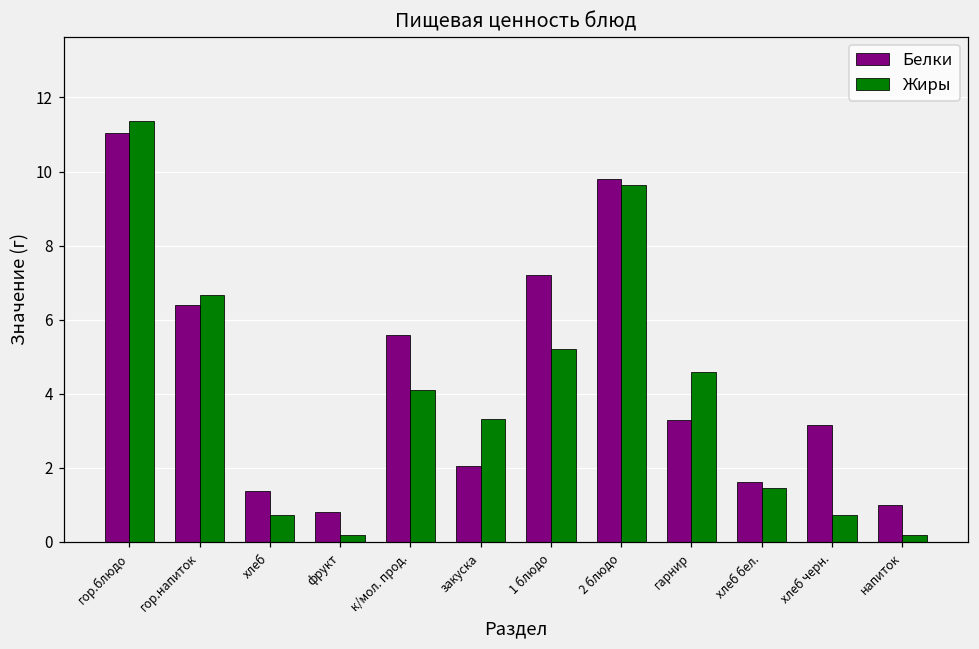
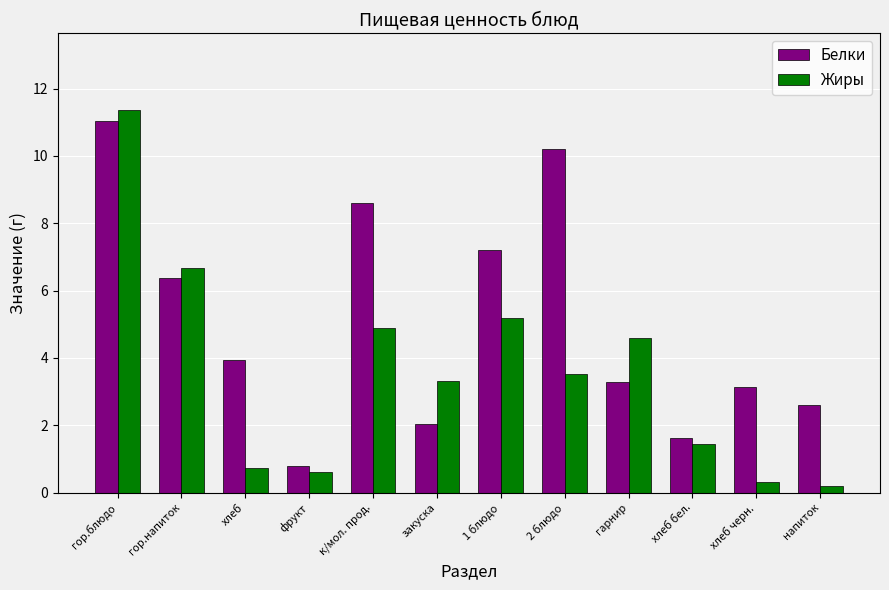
  {
    "Белки": {
      "гор.блюдо": 11.1,
      "гор.напиток": 6.4,
-     "хлеб": 1.4,
+     "хлеб": 4.0,
      "фрукт": 0.8,
-     "к/мол. прод.": 5.6,
+     "к/мол. прод.": 8.6,
      "закуска": 2.1,
      "1 блюдо": 7.2,
-     "2 блюдо": 9.8,
+     "2 блюдо": 10.2,
      "гарнир": 3.3,
      "хлеб бел.": 1.6,
      "хлеб черн.": 3.2,
-     "напиток": 1.0
+     "напиток": 2.6
    },
    "Жиры": {
      "гор.блюдо": 11.4,
      "гор.напиток": 6.7,
      "хлеб": 0.7,
-     "фрукт": 0.2,
-     "к/мол. прод.": 4.1,
+     "фрукт": 0.6,
+     "к/мол. прод.": 4.9,
      "закуска": 3.3,
      "1 блюдо": 5.2,
-     "2 блюдо": 9.6,
+     "2 блюдо": 3.5,
      "гарнир": 4.6,
      "хлеб бел.": 1.5,
-     "хлеб черн.": 0.7,
+     "хлеб черн.": 0.3,
      "напиток": 0.2
    }
  }
